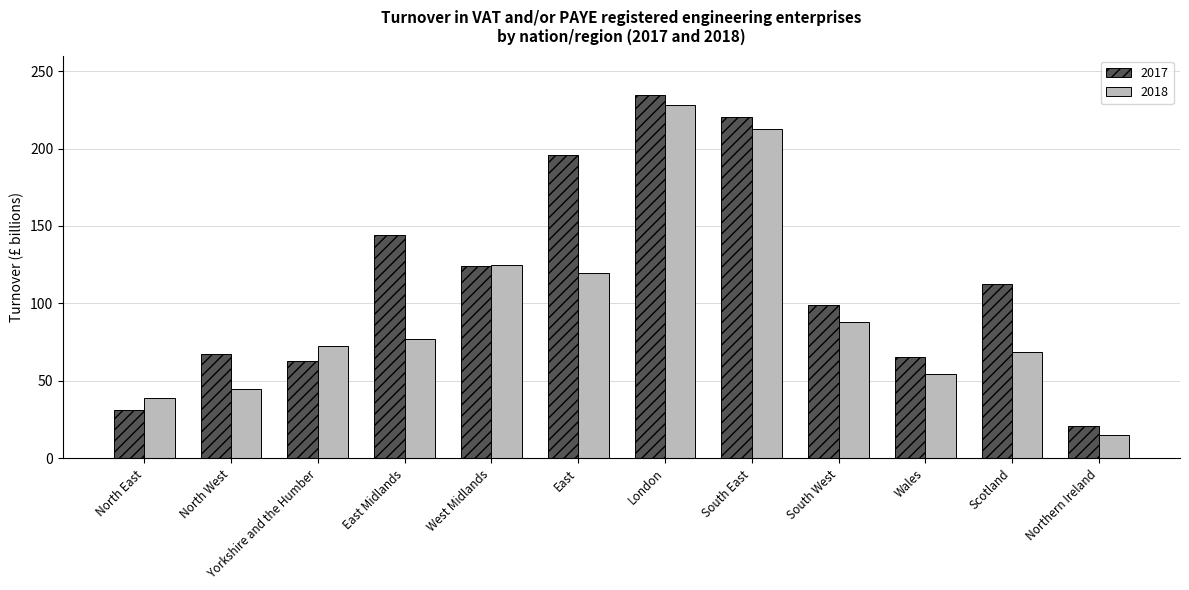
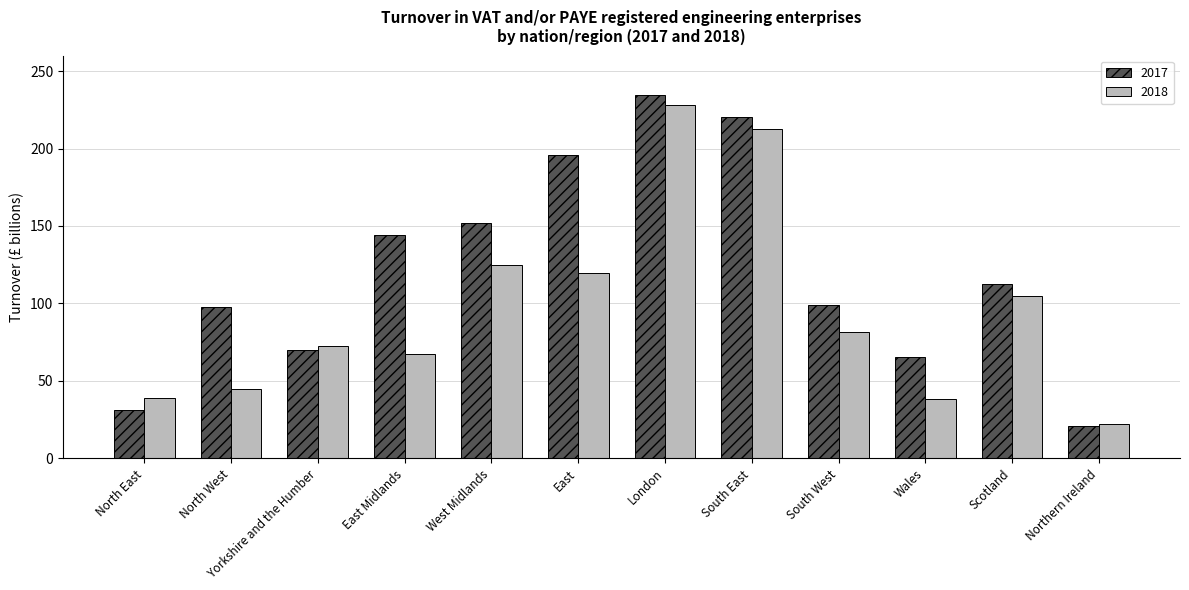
  {
    "2017": {
      "North East": 32,
-     "North West": 68,
-     "Yorkshire and the Humber": 63,
+     "North West": 97,
+     "Yorkshire and the Humber": 70,
      "East Midlands": 144,
-     "West Midlands": 124,
+     "West Midlands": 152,
      "East": 196,
      "London": 235,
      "South East": 220,
      "South West": 99,
      "Wales": 65,
      "Scotland": 112,
      "Northern Ireland": 21
    },
    "2018": {
      "North East": 39,
      "North West": 44,
      "Yorkshire and the Humber": 72,
-     "East Midlands": 77,
+     "East Midlands": 68,
      "West Midlands": 125,
      "East": 120,
      "London": 228,
      "South East": 212,
-     "South West": 88,
-     "Wales": 54,
-     "Scotland": 69,
-     "Northern Ireland": 15
+     "South West": 81,
+     "Wales": 39,
+     "Scotland": 105,
+     "Northern Ireland": 22
    }
  }
